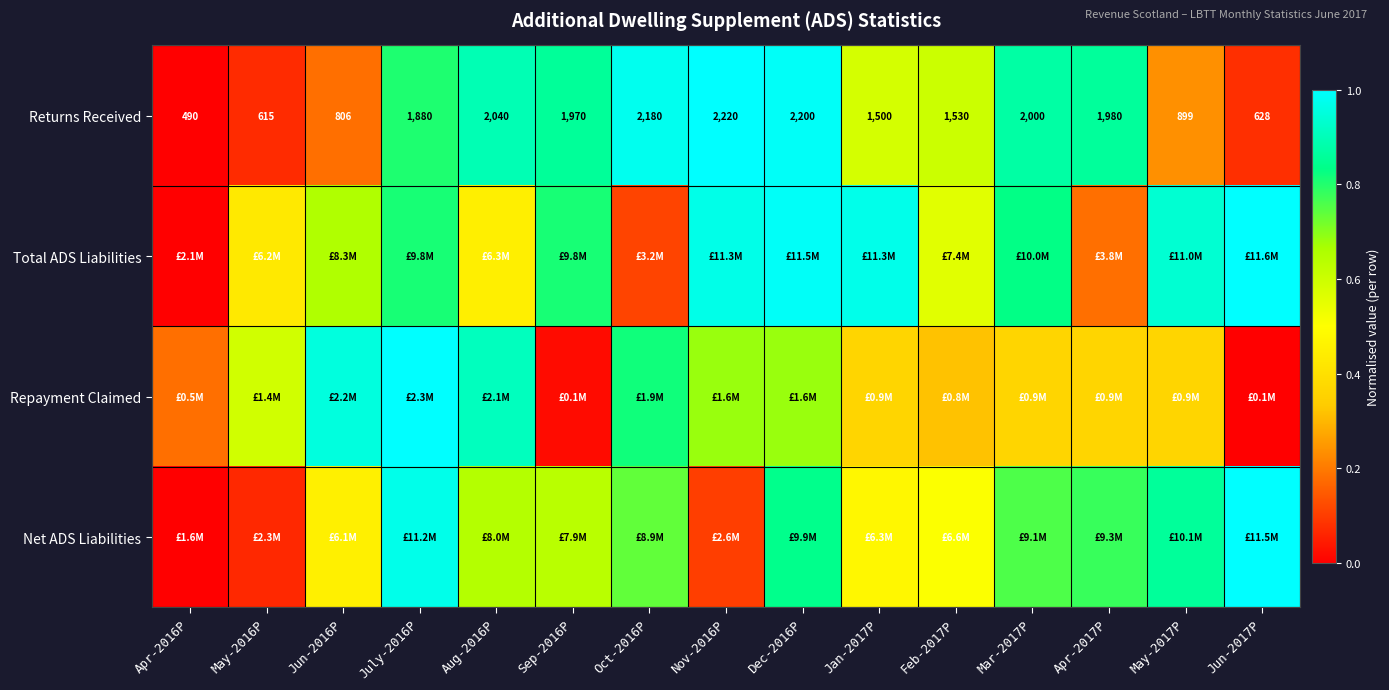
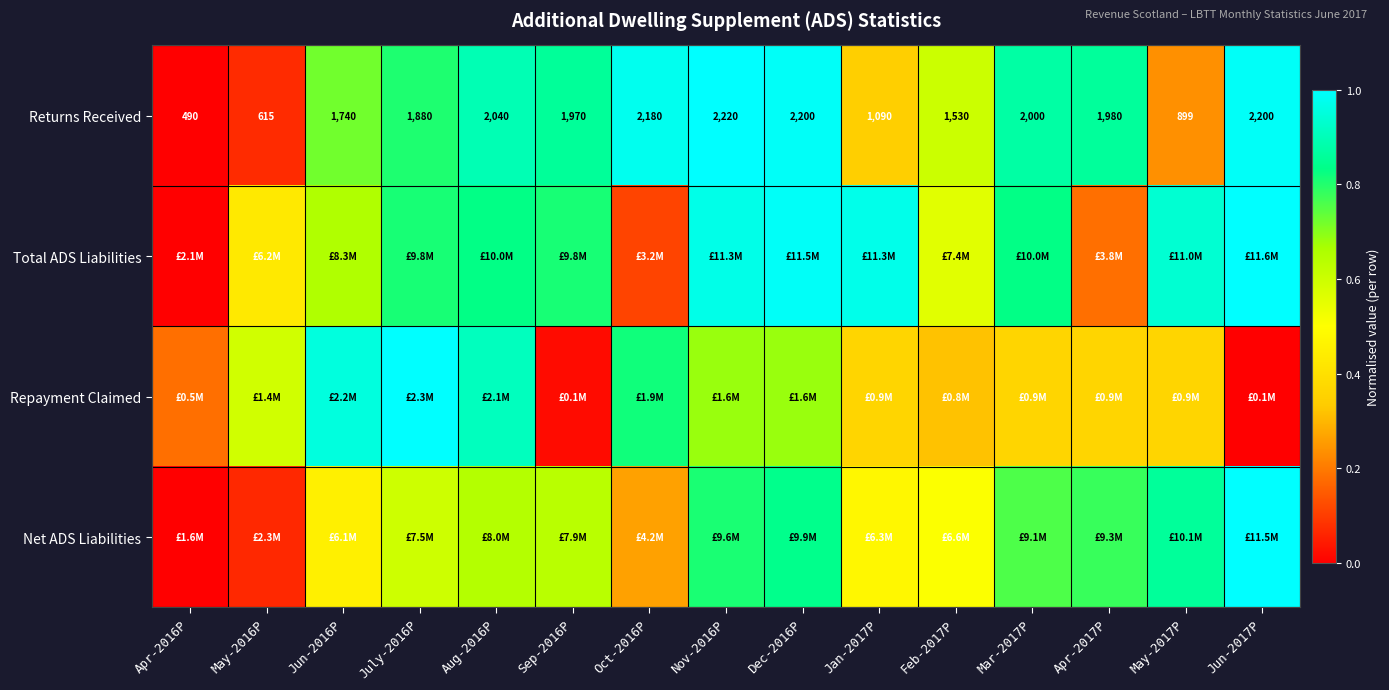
  {
    "Returns Received": {
      "Apr-2016P": "490",
      "May-2016P": "615",
-     "Jun-2016P": "806",
+     "Jun-2016P": "1,740",
      "July-2016P": "1,880",
      "Aug-2016P": "2,040",
      "Sep-2016P": "1,970",
      "Oct-2016P": "2,180",
      "Nov-2016P": "2,220",
      "Dec-2016P": "2,200",
-     "Jan-2017P": "1,500",
+     "Jan-2017P": "1,090",
      "Feb-2017P": "1,530",
      "Mar-2017P": "2,000",
      "Apr-2017P": "1,980",
      "May-2017P": "899",
-     "Jun-2017P": "628"
+     "Jun-2017P": "2,200"
    },
    "Total ADS Liabilities": {
      "Apr-2016P": "£2.1M",
      "May-2016P": "£6.2M",
      "Jun-2016P": "£8.3M",
      "July-2016P": "£9.8M",
-     "Aug-2016P": "£6.3M",
+     "Aug-2016P": "£10.0M",
      "Sep-2016P": "£9.8M",
      "Oct-2016P": "£3.2M",
      "Nov-2016P": "£11.3M",
      "Dec-2016P": "£11.5M",
      "Jan-2017P": "£11.3M",
      "Feb-2017P": "£7.4M",
      "Mar-2017P": "£10.0M",
      "Apr-2017P": "£3.8M",
      "May-2017P": "£11.0M",
      "Jun-2017P": "£11.6M"
    },
    "Repayment Claimed": {
      "Apr-2016P": "£0.5M",
      "May-2016P": "£1.4M",
      "Jun-2016P": "£2.2M",
      "July-2016P": "£2.3M",
      "Aug-2016P": "£2.1M",
      "Sep-2016P": "£0.1M",
      "Oct-2016P": "£1.9M",
      "Nov-2016P": "£1.6M",
      "Dec-2016P": "£1.6M",
      "Jan-2017P": "£0.9M",
      "Feb-2017P": "£0.8M",
      "Mar-2017P": "£0.9M",
      "Apr-2017P": "£0.9M",
      "May-2017P": "£0.9M",
      "Jun-2017P": "£0.1M"
    },
    "Net ADS Liabilities": {
      "Apr-2016P": "£1.6M",
      "May-2016P": "£2.3M",
      "Jun-2016P": "£6.1M",
-     "July-2016P": "£11.2M",
+     "July-2016P": "£7.5M",
      "Aug-2016P": "£8.0M",
      "Sep-2016P": "£7.9M",
-     "Oct-2016P": "£8.9M",
-     "Nov-2016P": "£2.6M",
+     "Oct-2016P": "£4.2M",
+     "Nov-2016P": "£9.6M",
      "Dec-2016P": "£9.9M",
      "Jan-2017P": "£6.3M",
      "Feb-2017P": "£6.6M",
      "Mar-2017P": "£9.1M",
      "Apr-2017P": "£9.3M",
      "May-2017P": "£10.1M",
      "Jun-2017P": "£11.5M"
    }
  }
